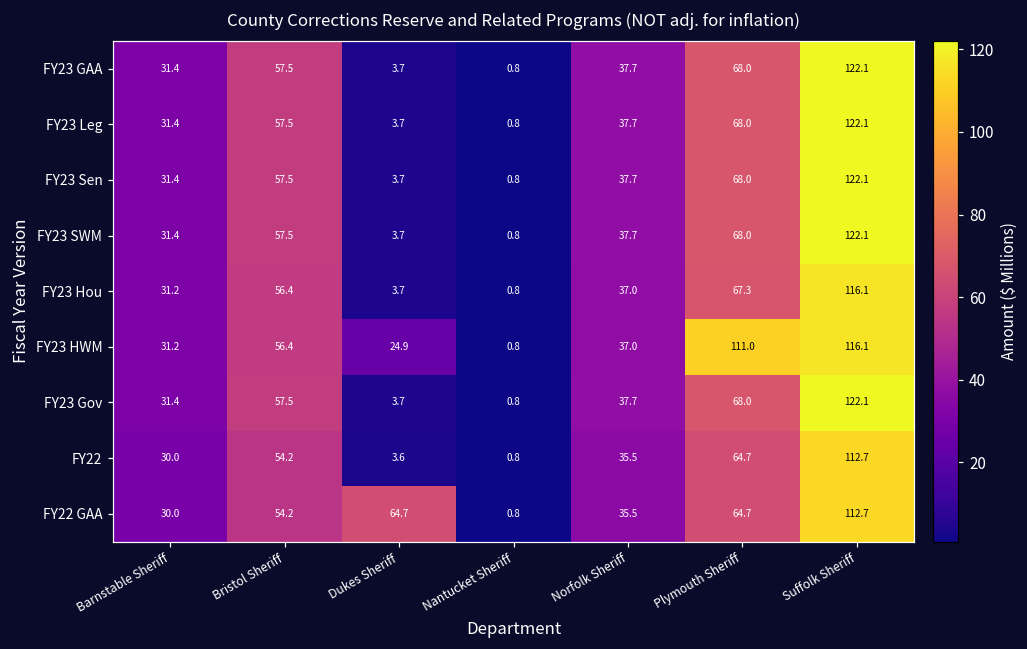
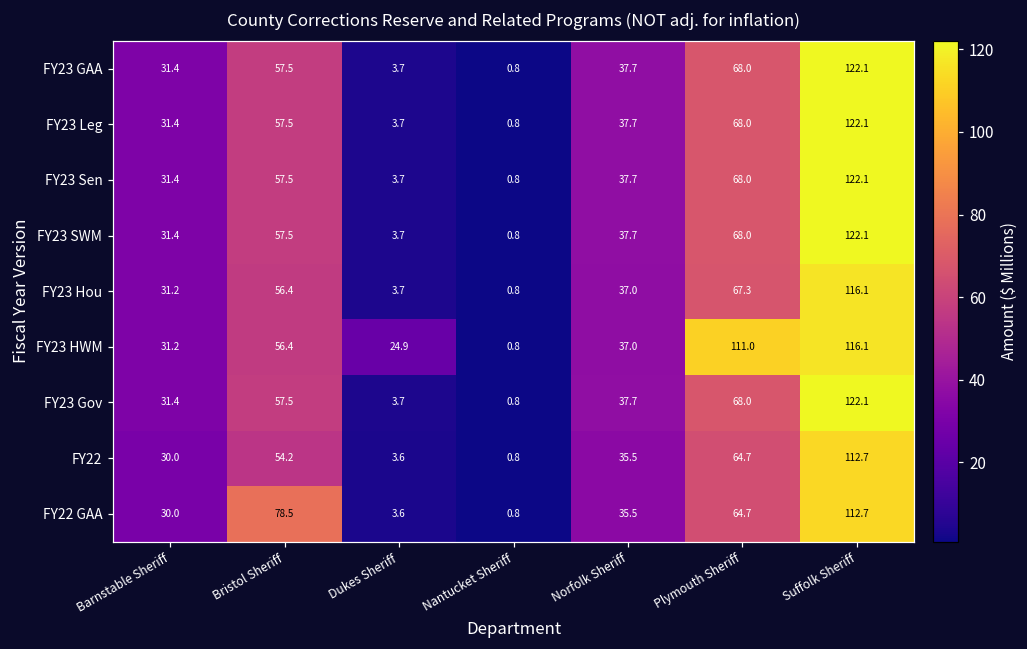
  {
    "FY23 GAA": {
      "Barnstable Sheriff": 31.4,
      "Bristol Sheriff": 57.5,
      "Dukes Sheriff": 3.7,
      "Nantucket Sheriff": 0.8,
      "Norfolk Sheriff": 37.7,
      "Plymouth Sheriff": 68.0,
      "Suffolk Sheriff": 122.1
    },
    "FY23 Leg": {
      "Barnstable Sheriff": 31.4,
      "Bristol Sheriff": 57.5,
      "Dukes Sheriff": 3.7,
      "Nantucket Sheriff": 0.8,
      "Norfolk Sheriff": 37.7,
      "Plymouth Sheriff": 68.0,
      "Suffolk Sheriff": 122.1
    },
    "FY23 Sen": {
      "Barnstable Sheriff": 31.4,
      "Bristol Sheriff": 57.5,
      "Dukes Sheriff": 3.7,
      "Nantucket Sheriff": 0.8,
      "Norfolk Sheriff": 37.7,
      "Plymouth Sheriff": 68.0,
      "Suffolk Sheriff": 122.1
    },
    "FY23 SWM": {
      "Barnstable Sheriff": 31.4,
      "Bristol Sheriff": 57.5,
      "Dukes Sheriff": 3.7,
      "Nantucket Sheriff": 0.8,
      "Norfolk Sheriff": 37.7,
      "Plymouth Sheriff": 68.0,
      "Suffolk Sheriff": 122.1
    },
    "FY23 Hou": {
      "Barnstable Sheriff": 31.2,
      "Bristol Sheriff": 56.4,
      "Dukes Sheriff": 3.7,
      "Nantucket Sheriff": 0.8,
      "Norfolk Sheriff": 37.0,
      "Plymouth Sheriff": 67.3,
      "Suffolk Sheriff": 116.1
    },
    "FY23 HWM": {
      "Barnstable Sheriff": 31.2,
      "Bristol Sheriff": 56.4,
      "Dukes Sheriff": 24.9,
      "Nantucket Sheriff": 0.8,
      "Norfolk Sheriff": 37.0,
      "Plymouth Sheriff": 111.0,
      "Suffolk Sheriff": 116.1
    },
    "FY23 Gov": {
      "Barnstable Sheriff": 31.4,
      "Bristol Sheriff": 57.5,
      "Dukes Sheriff": 3.7,
      "Nantucket Sheriff": 0.8,
      "Norfolk Sheriff": 37.7,
      "Plymouth Sheriff": 68.0,
      "Suffolk Sheriff": 122.1
    },
    "FY22": {
      "Barnstable Sheriff": 30.0,
      "Bristol Sheriff": 54.2,
      "Dukes Sheriff": 3.6,
      "Nantucket Sheriff": 0.8,
      "Norfolk Sheriff": 35.5,
      "Plymouth Sheriff": 64.7,
      "Suffolk Sheriff": 112.7
    },
    "FY22 GAA": {
      "Barnstable Sheriff": 30.0,
-     "Bristol Sheriff": 54.2,
-     "Dukes Sheriff": 64.7,
+     "Bristol Sheriff": 78.5,
+     "Dukes Sheriff": 3.6,
      "Nantucket Sheriff": 0.8,
      "Norfolk Sheriff": 35.5,
      "Plymouth Sheriff": 64.7,
      "Suffolk Sheriff": 112.7
    }
  }
